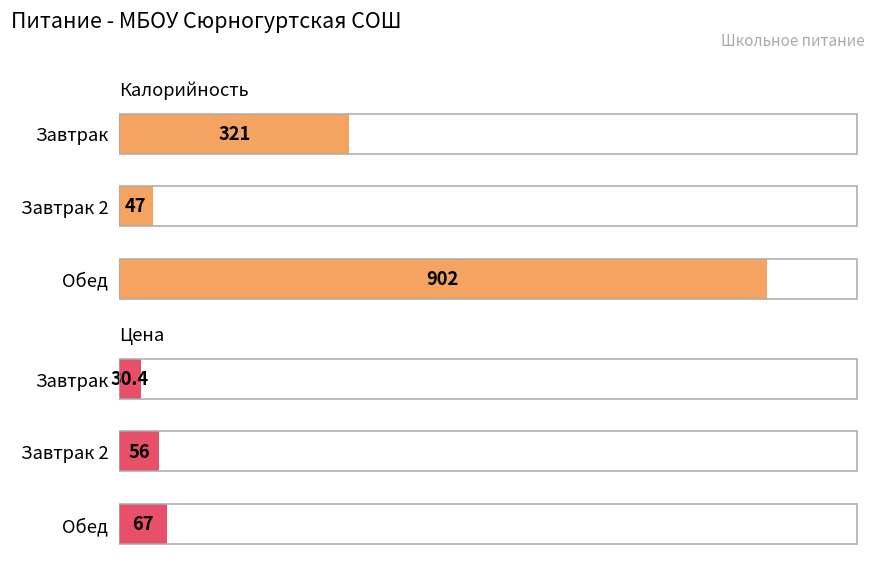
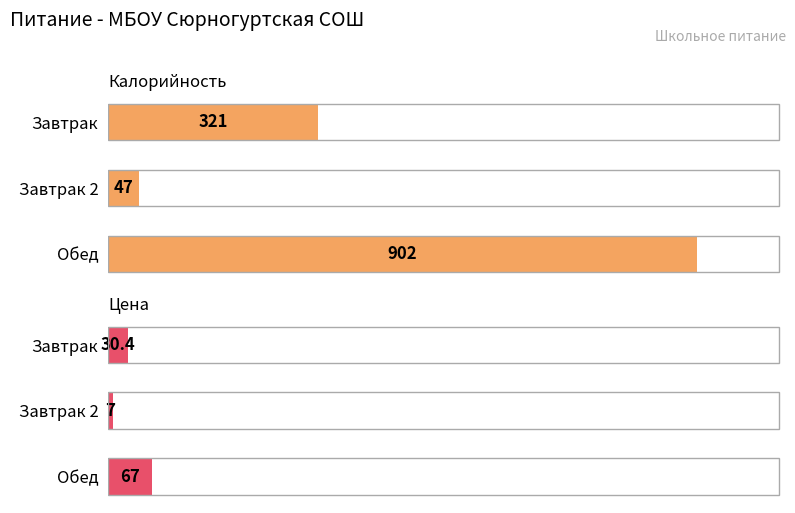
  {
    "Калорийность": {
      "Завтрак": 321,
      "Завтрак 2": 47,
      "Обед": 902
    },
    "Цена": {
      "Завтрак": 30.4,
-     "Завтрак 2": 56,
+     "Завтрак 2": 7,
      "Обед": 67
    }
  }
